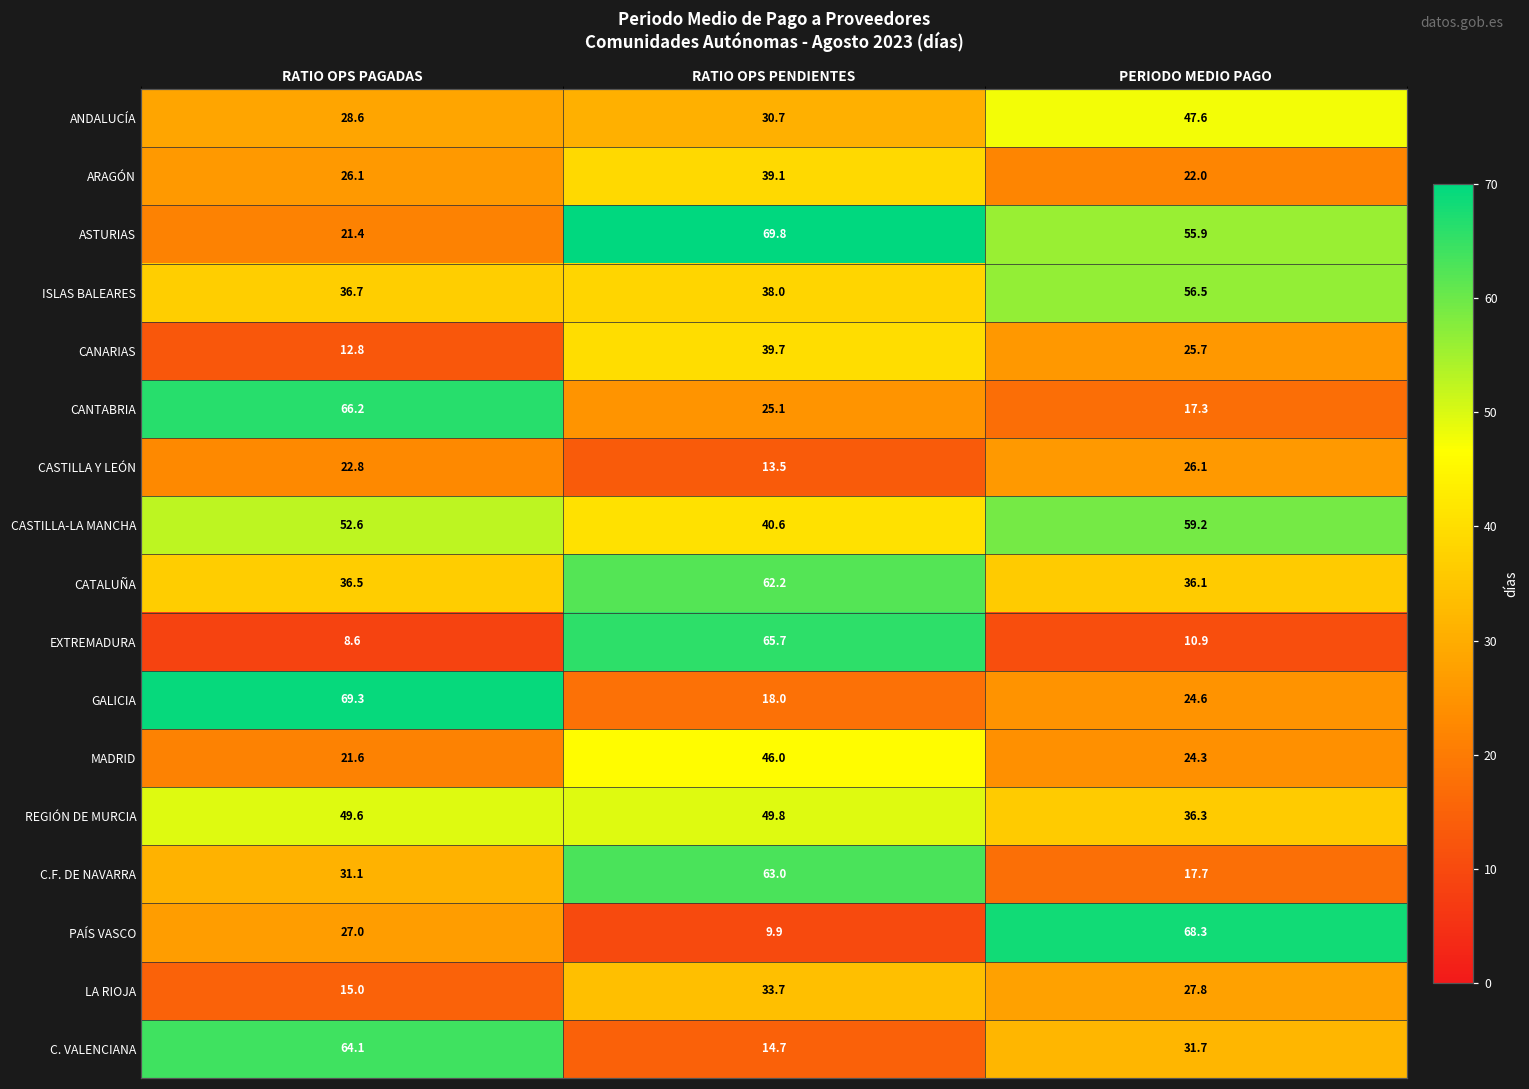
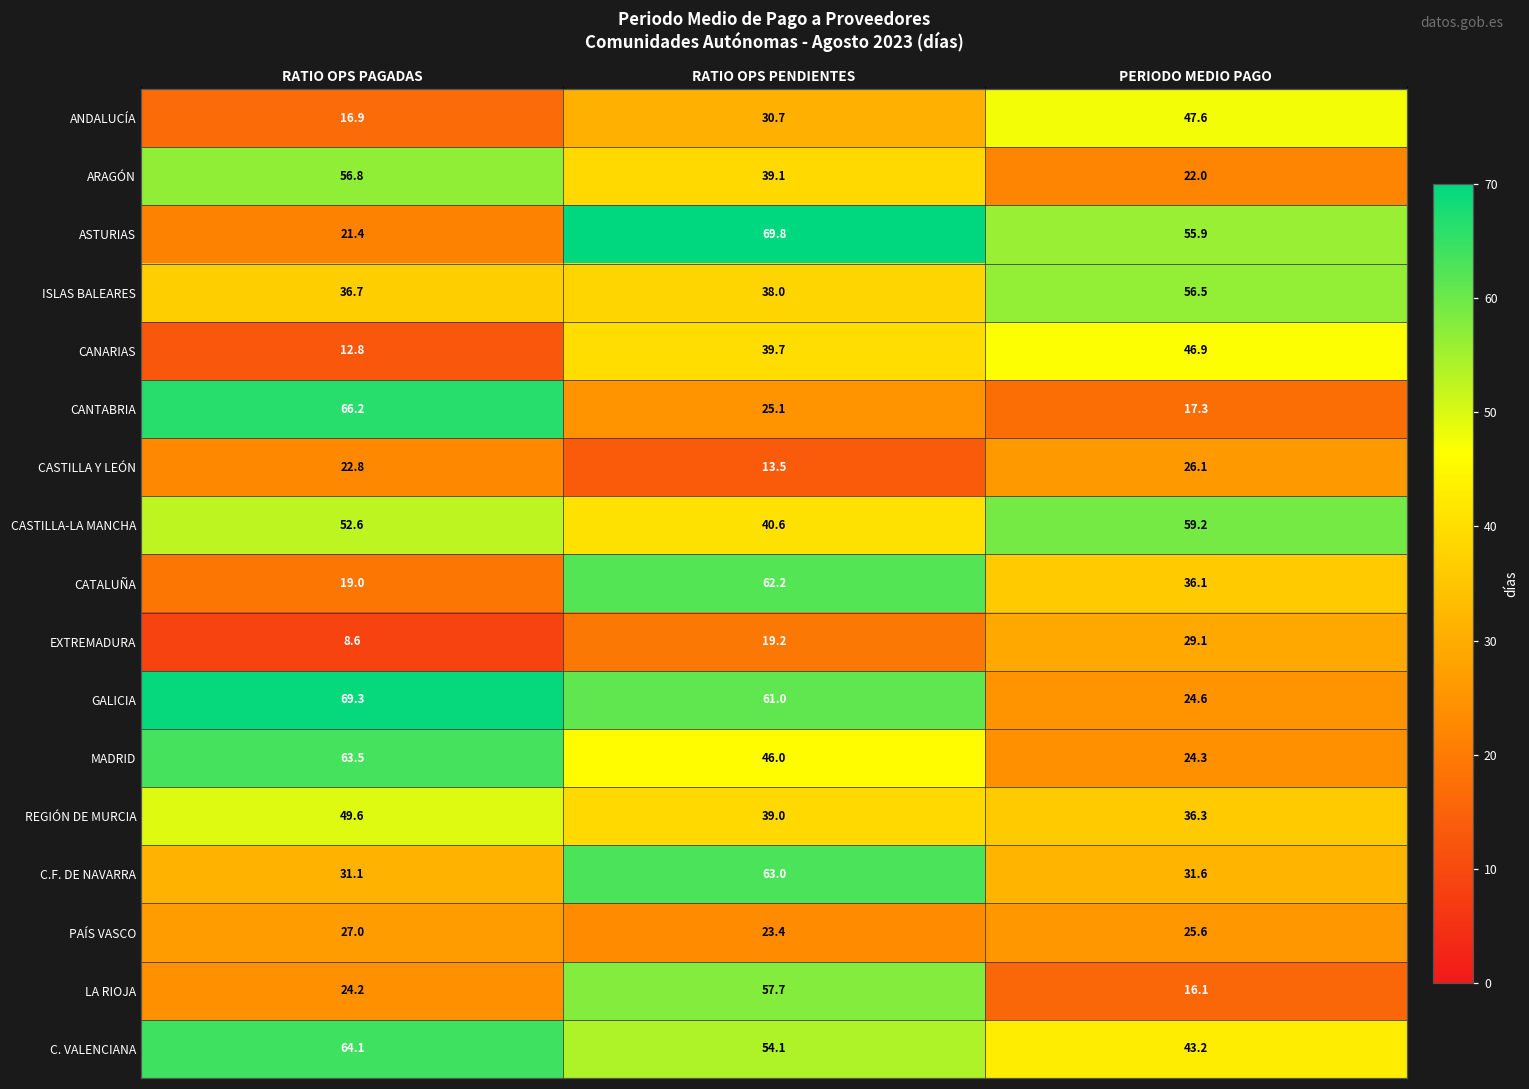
  {
    "ANDALUCÍA": {
-     "RATIO OPS PAGADAS": 28.6,
+     "RATIO OPS PAGADAS": 16.9,
      "RATIO OPS PENDIENTES": 30.7,
      "PERIODO MEDIO PAGO": 47.6
    },
    "ARAGÓN": {
-     "RATIO OPS PAGADAS": 26.1,
+     "RATIO OPS PAGADAS": 56.8,
      "RATIO OPS PENDIENTES": 39.1,
      "PERIODO MEDIO PAGO": 22.0
    },
    "ASTURIAS": {
      "RATIO OPS PAGADAS": 21.4,
      "RATIO OPS PENDIENTES": 69.8,
      "PERIODO MEDIO PAGO": 55.9
    },
    "ISLAS BALEARES": {
      "RATIO OPS PAGADAS": 36.7,
      "RATIO OPS PENDIENTES": 38.0,
      "PERIODO MEDIO PAGO": 56.5
    },
    "CANARIAS": {
      "RATIO OPS PAGADAS": 12.8,
      "RATIO OPS PENDIENTES": 39.7,
-     "PERIODO MEDIO PAGO": 25.7
+     "PERIODO MEDIO PAGO": 46.9
    },
    "CANTABRIA": {
      "RATIO OPS PAGADAS": 66.2,
      "RATIO OPS PENDIENTES": 25.1,
      "PERIODO MEDIO PAGO": 17.3
    },
    "CASTILLA Y LEÓN": {
      "RATIO OPS PAGADAS": 22.8,
      "RATIO OPS PENDIENTES": 13.5,
      "PERIODO MEDIO PAGO": 26.1
    },
    "CASTILLA-LA MANCHA": {
      "RATIO OPS PAGADAS": 52.6,
      "RATIO OPS PENDIENTES": 40.6,
      "PERIODO MEDIO PAGO": 59.2
    },
    "CATALUÑA": {
-     "RATIO OPS PAGADAS": 36.5,
+     "RATIO OPS PAGADAS": 19.0,
      "RATIO OPS PENDIENTES": 62.2,
      "PERIODO MEDIO PAGO": 36.1
    },
    "EXTREMADURA": {
      "RATIO OPS PAGADAS": 8.6,
-     "RATIO OPS PENDIENTES": 65.7,
-     "PERIODO MEDIO PAGO": 10.9
+     "RATIO OPS PENDIENTES": 19.2,
+     "PERIODO MEDIO PAGO": 29.1
    },
    "GALICIA": {
      "RATIO OPS PAGADAS": 69.3,
-     "RATIO OPS PENDIENTES": 18.0,
+     "RATIO OPS PENDIENTES": 61.0,
      "PERIODO MEDIO PAGO": 24.6
    },
    "MADRID": {
-     "RATIO OPS PAGADAS": 21.6,
+     "RATIO OPS PAGADAS": 63.5,
      "RATIO OPS PENDIENTES": 46.0,
      "PERIODO MEDIO PAGO": 24.3
    },
    "REGIÓN DE MURCIA": {
      "RATIO OPS PAGADAS": 49.6,
-     "RATIO OPS PENDIENTES": 49.8,
+     "RATIO OPS PENDIENTES": 39.0,
      "PERIODO MEDIO PAGO": 36.3
    },
    "C.F. DE NAVARRA": {
      "RATIO OPS PAGADAS": 31.1,
      "RATIO OPS PENDIENTES": 63.0,
-     "PERIODO MEDIO PAGO": 17.7
+     "PERIODO MEDIO PAGO": 31.6
    },
    "PAÍS VASCO": {
      "RATIO OPS PAGADAS": 27.0,
-     "RATIO OPS PENDIENTES": 9.9,
-     "PERIODO MEDIO PAGO": 68.3
+     "RATIO OPS PENDIENTES": 23.4,
+     "PERIODO MEDIO PAGO": 25.6
    },
    "LA RIOJA": {
-     "RATIO OPS PAGADAS": 15.0,
-     "RATIO OPS PENDIENTES": 33.7,
-     "PERIODO MEDIO PAGO": 27.8
+     "RATIO OPS PAGADAS": 24.2,
+     "RATIO OPS PENDIENTES": 57.7,
+     "PERIODO MEDIO PAGO": 16.1
    },
    "C. VALENCIANA": {
      "RATIO OPS PAGADAS": 64.1,
-     "RATIO OPS PENDIENTES": 14.7,
-     "PERIODO MEDIO PAGO": 31.7
+     "RATIO OPS PENDIENTES": 54.1,
+     "PERIODO MEDIO PAGO": 43.2
    }
  }
